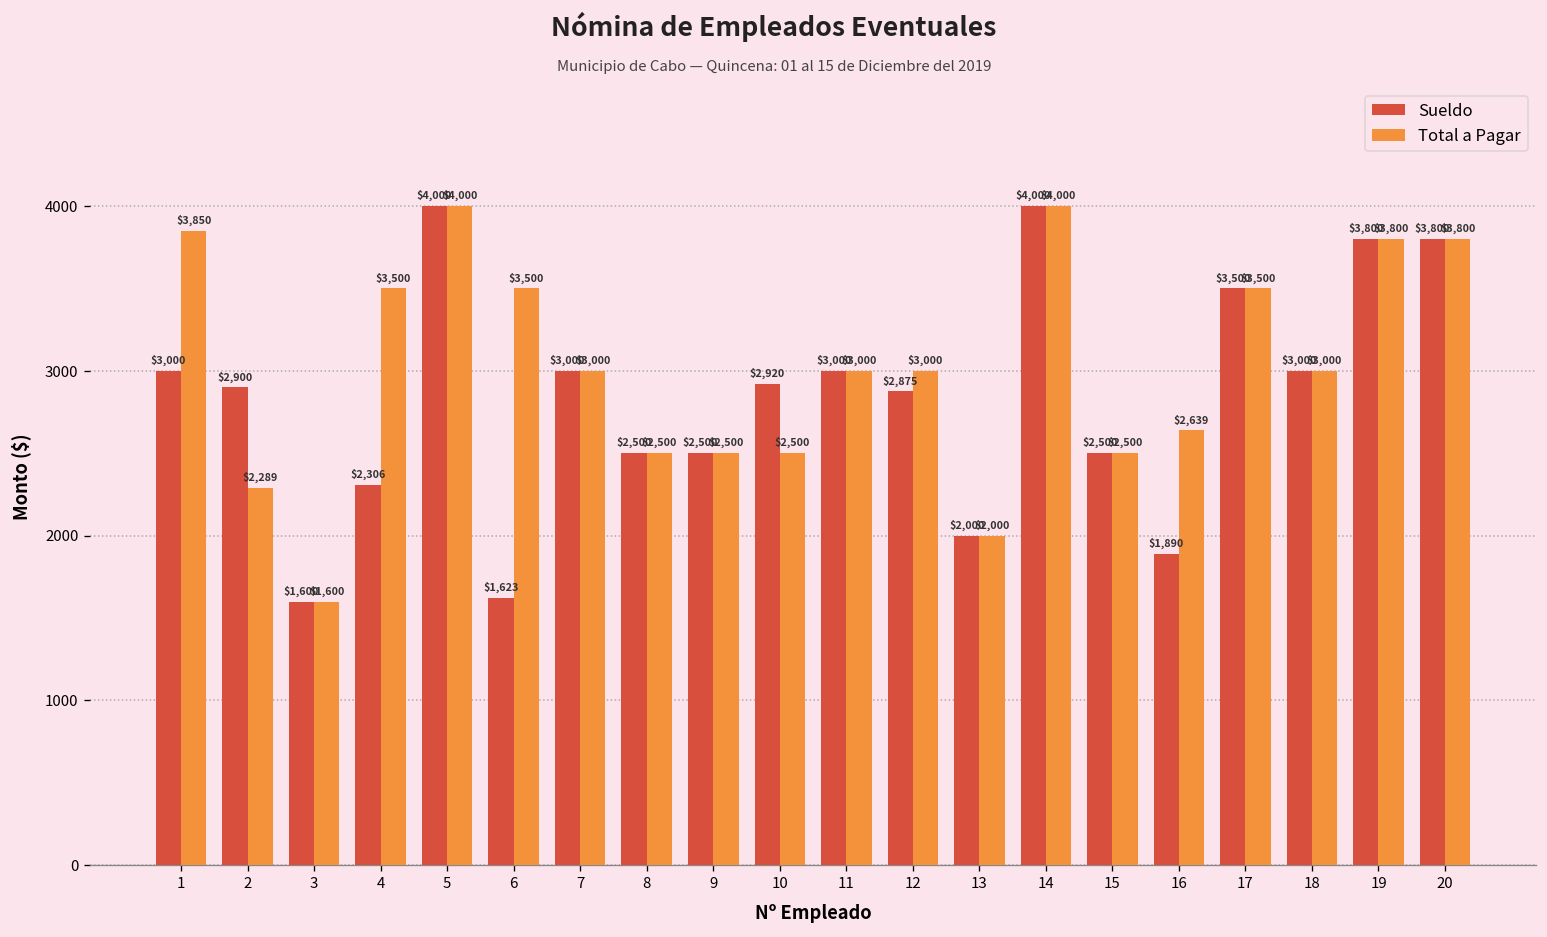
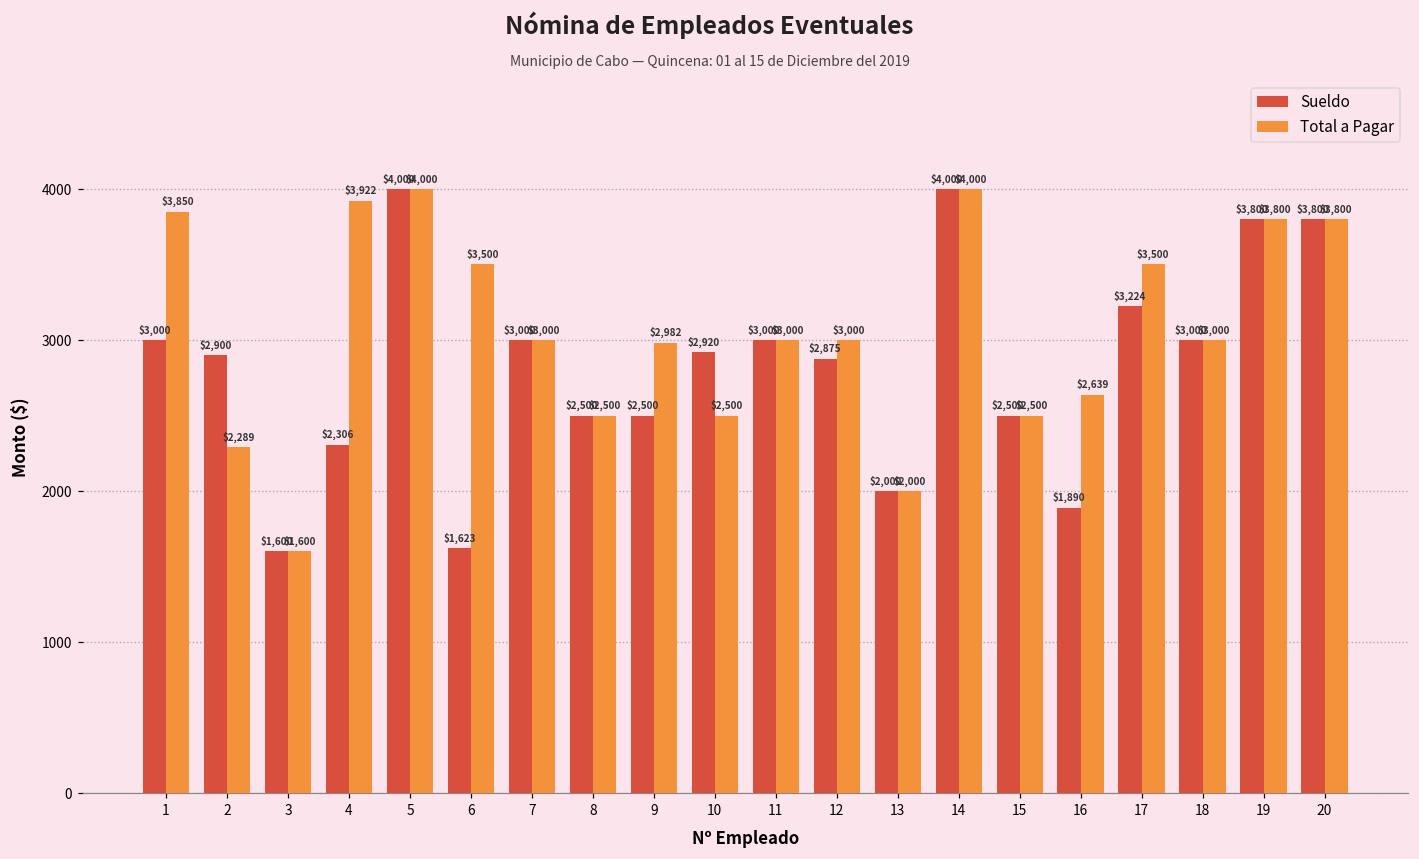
  {
    "Sueldo": {
      "1": "$3,000",
      "2": "$2,900",
      "4": "$2,306",
      "6": "$1,623",
      "9": "$2,500",
      "10": "$2,920",
      "12": "$2,875",
      "16": "$1,890",
-     "17": "$3,500"
+     "17": "$3,224"
    },
    "Total a Pagar": {
      "1": "$3,850",
      "2": "$2,289",
-     "4": "$3,500",
+     "4": "$3,922",
      "6": "$3,500",
-     "9": "$2,500",
+     "9": "$2,982",
      "10": "$2,500",
      "12": "$3,000",
      "16": "$2,639",
      "17": "$3,500"
    }
  }
